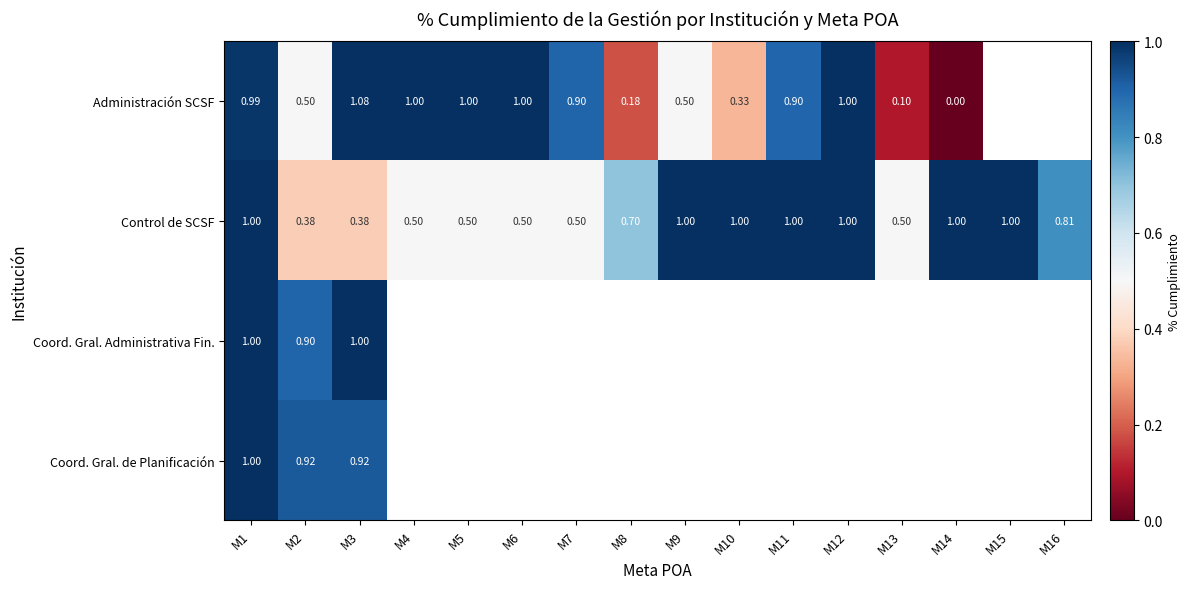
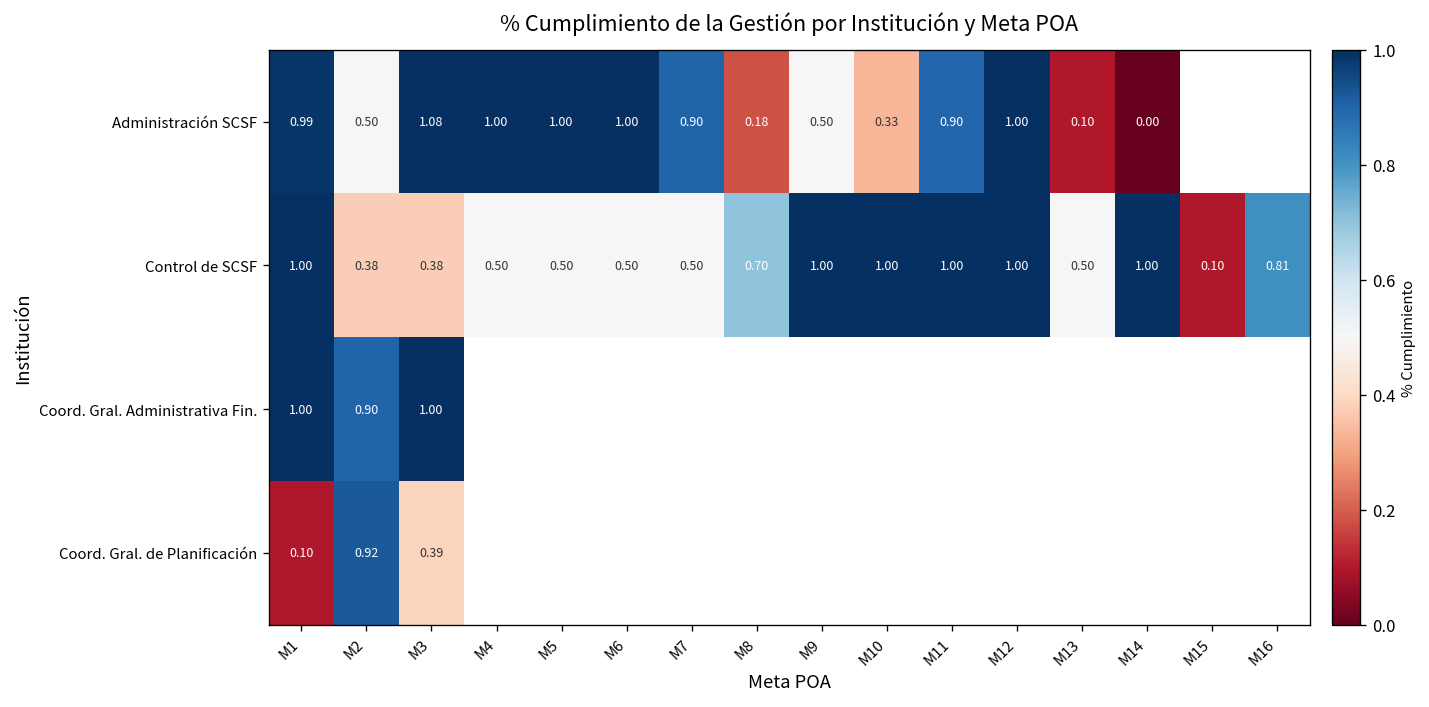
  {
    "Administración SCSF": {
      "M1": 0.99,
      "M2": 0.50,
      "M3": 1.08,
      "M4": 1.00,
      "M5": 1.00,
      "M6": 1.00,
      "M7": 0.90,
      "M8": 0.18,
      "M9": 0.50,
      "M10": 0.33,
      "M11": 0.90,
      "M12": 1.00,
      "M13": 0.10,
      "M14": 0.00
    },
    "Control de SCSF": {
      "M1": 1.00,
      "M2": 0.38,
      "M3": 0.38,
      "M4": 0.50,
      "M5": 0.50,
      "M6": 0.50,
      "M7": 0.50,
      "M8": 0.70,
      "M9": 1.00,
      "M10": 1.00,
      "M11": 1.00,
      "M12": 1.00,
      "M13": 0.50,
      "M14": 1.00,
-     "M15": 1.00,
+     "M15": 0.10,
      "M16": 0.81
    },
    "Coord. Gral. Administrativa Fin.": {
      "M1": 1.00,
      "M2": 0.90,
      "M3": 1.00
    },
    "Coord. Gral. de Planificación": {
-     "M1": 1.00,
+     "M1": 0.10,
      "M2": 0.92,
-     "M3": 0.92
+     "M3": 0.39
    }
  }
